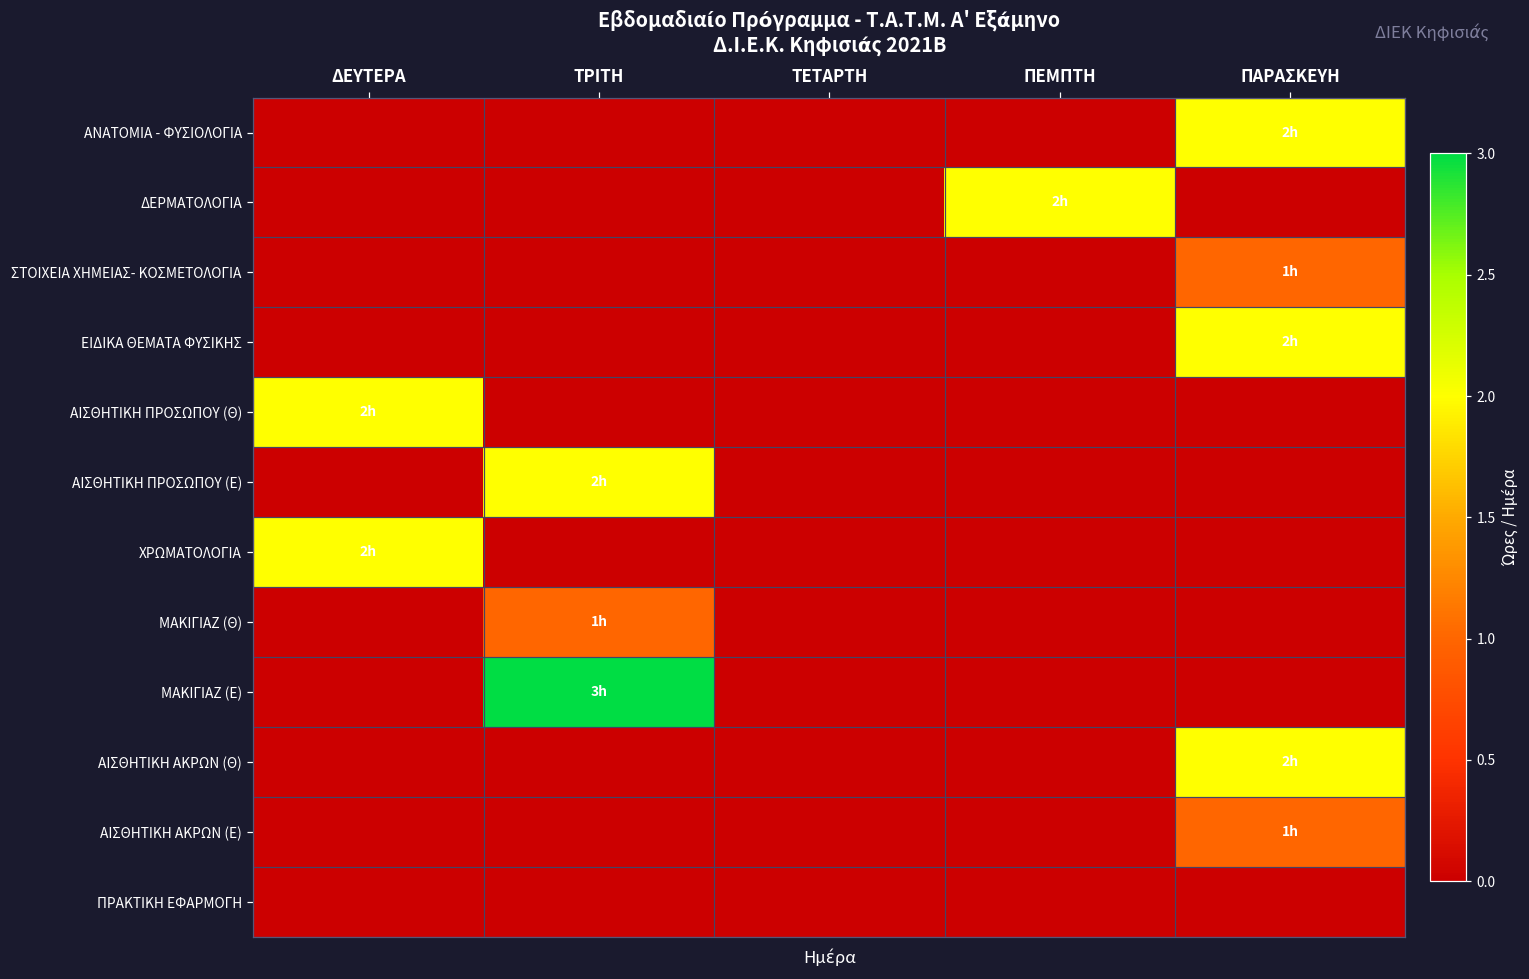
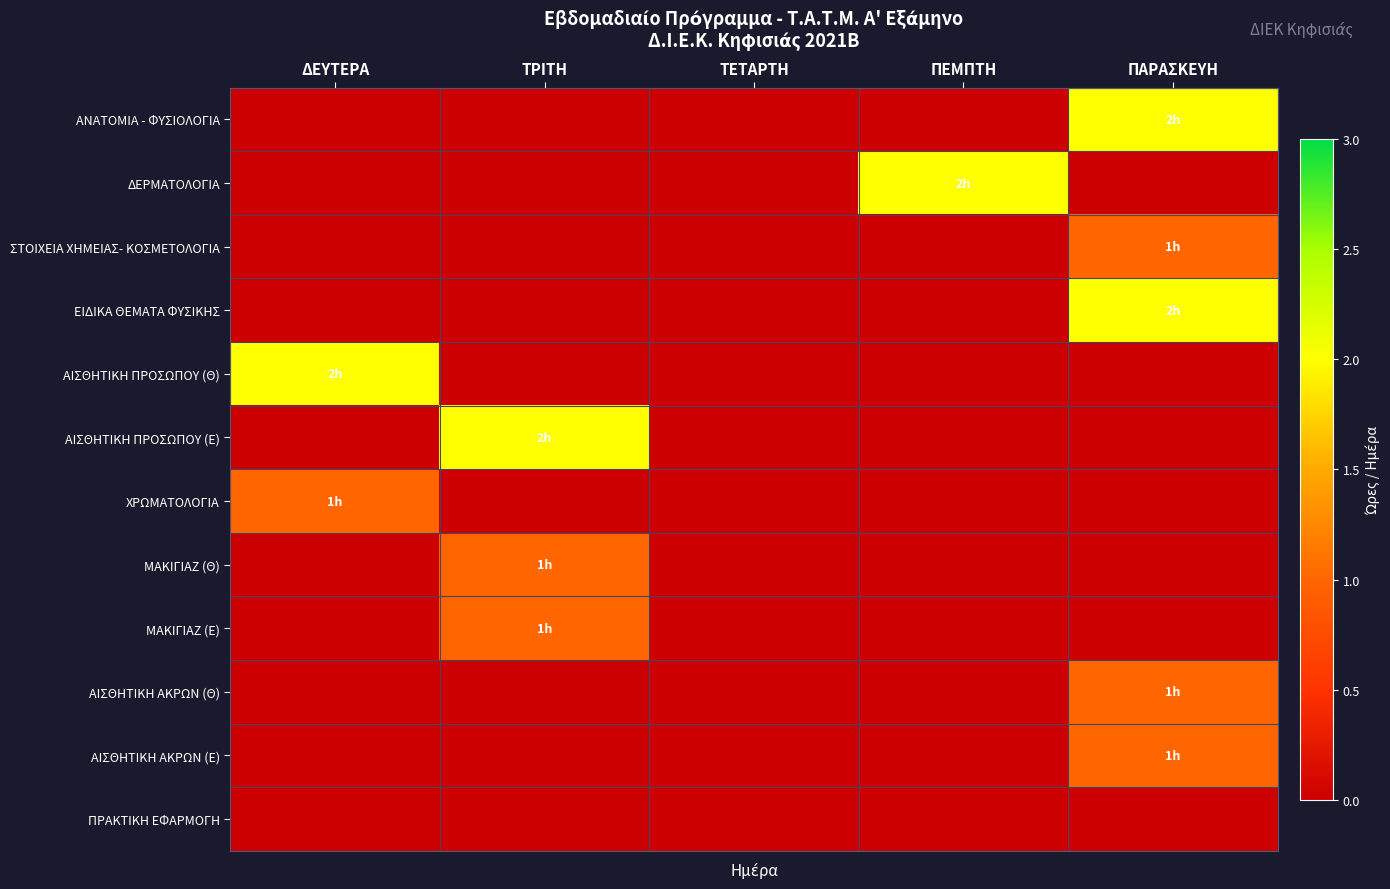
  {
    "ΑΝΑΤΟΜΙΑ - ΦΥΣΙΟΛΟΓΙΑ": {
      "ΠΑΡΑΣΚΕΥΗ": "2h"
    },
    "ΔΕΡΜΑΤΟΛΟΓΙΑ": {
      "ΠΕΜΠΤΗ": "2h"
    },
    "ΣΤΟΙΧΕΙΑ ΧΗΜΕΙΑΣ- ΚΟΣΜΕΤΟΛΟΓΙΑ": {
      "ΠΑΡΑΣΚΕΥΗ": "1h"
    },
    "ΕΙΔΙΚΑ ΘΕΜΑΤΑ ΦΥΣΙΚΗΣ": {
      "ΠΑΡΑΣΚΕΥΗ": "2h"
    },
    "ΑΙΣΘΗΤΙΚΗ ΠΡΟΣΩΠΟΥ (Θ)": {
      "ΔΕΥΤΕΡΑ": "2h"
    },
    "ΑΙΣΘΗΤΙΚΗ ΠΡΟΣΩΠΟΥ (Ε)": {
      "ΤΡΙΤΗ": "2h"
    },
    "ΧΡΩΜΑΤΟΛΟΓΙΑ": {
-     "ΔΕΥΤΕΡΑ": "2h"
+     "ΔΕΥΤΕΡΑ": "1h"
    },
    "ΜΑΚΙΓΙΑΖ (Θ)": {
      "ΤΡΙΤΗ": "1h"
    },
    "ΜΑΚΙΓΙΑΖ (Ε)": {
-     "ΤΡΙΤΗ": "3h"
+     "ΤΡΙΤΗ": "1h"
    },
    "ΑΙΣΘΗΤΙΚΗ ΑΚΡΩΝ (Θ)": {
-     "ΠΑΡΑΣΚΕΥΗ": "2h"
+     "ΠΑΡΑΣΚΕΥΗ": "1h"
    },
    "ΑΙΣΘΗΤΙΚΗ ΑΚΡΩΝ (Ε)": {
      "ΠΑΡΑΣΚΕΥΗ": "1h"
    }
  }
